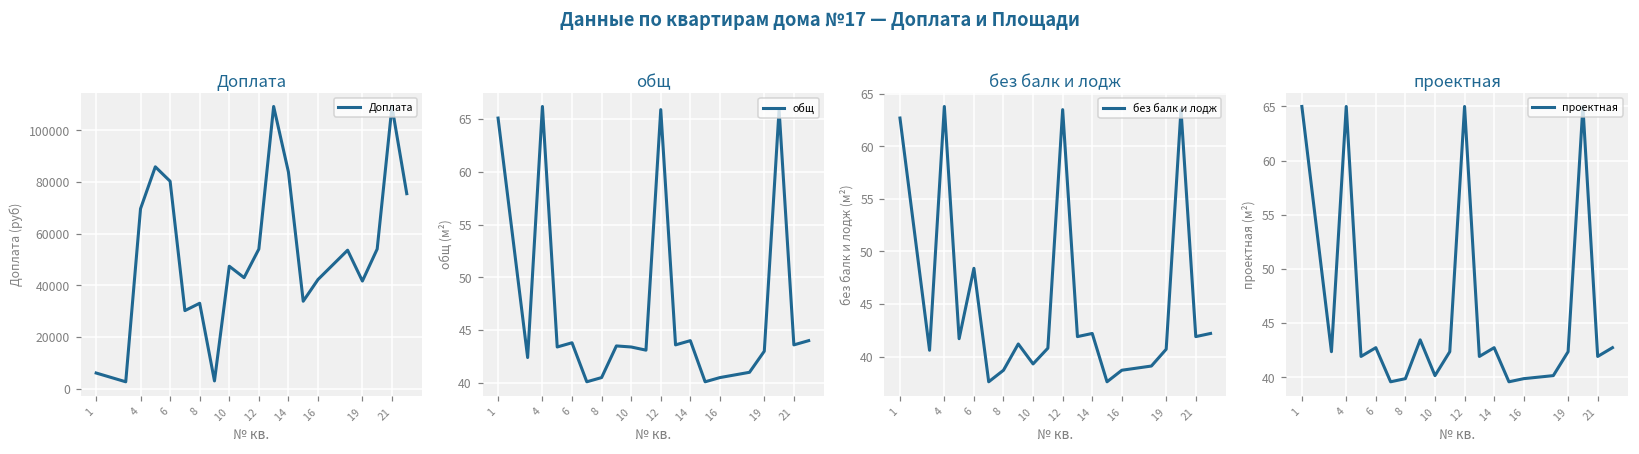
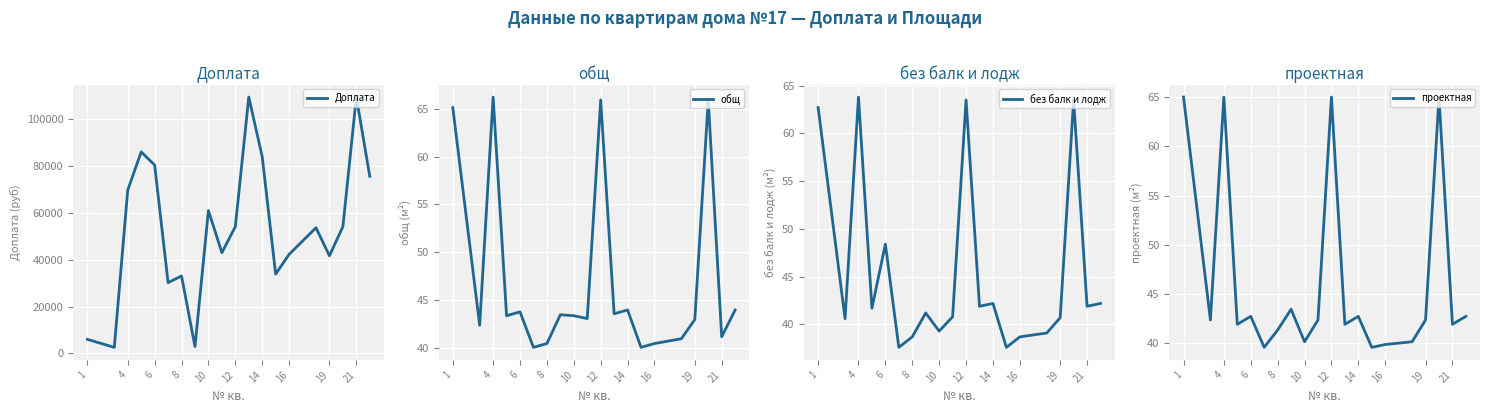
  {
    "Доплата": {
      "1": 6000,
      "4": 70000,
      "6": 80000,
      "8": 33000,
-     "10": 47000,
+     "10": 61000,
      "12": 54000,
      "14": 84000,
      "16": 42000,
      "19": 42000
    },
    "общ": {
      "1": 65,
      "4": 66,
      "6": 44,
      "8": 41,
      "10": 43,
      "12": 66,
      "14": 44,
      "16": 41,
      "19": 43,
-     "21": 44
+     "21": 41
    },
    "без балк и лодж": {
      "1": 63,
      "4": 64,
      "6": 48,
      "8": 39,
      "10": 39,
      "12": 64,
      "14": 42,
      "16": 39,
      "19": 41,
      "21": 42
    },
    "проектная": {
      "1": 65,
      "4": 65,
      "6": 43,
-     "8": 40,
+     "8": 41,
      "10": 40,
      "12": 65,
      "14": 43,
      "16": 40,
      "19": 42,
      "21": 42
    }
  }
